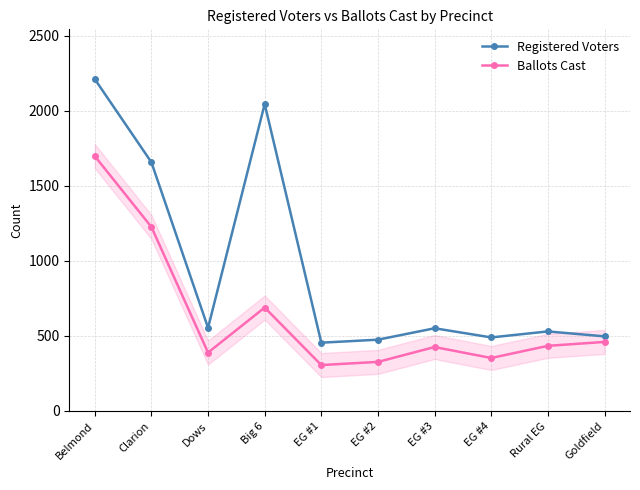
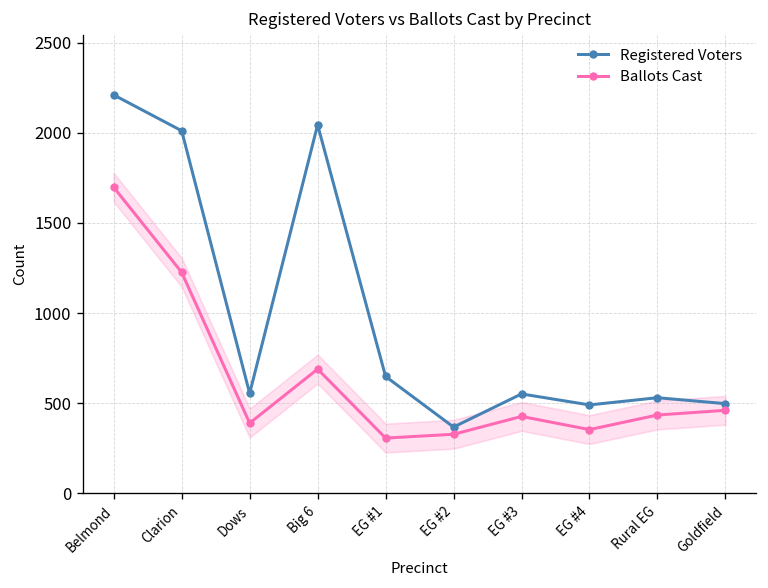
  {
    "Registered Voters": {
      "Belmond": 2210,
-     "Clarion": 1660,
+     "Clarion": 2010,
      "Dows": 550,
      "Big 6": 2050,
-     "EG #1": 460,
-     "EG #2": 480,
+     "EG #1": 650,
+     "EG #2": 370,
      "EG #3": 550,
      "EG #4": 490,
      "Goldfield": 500
    }
  }
